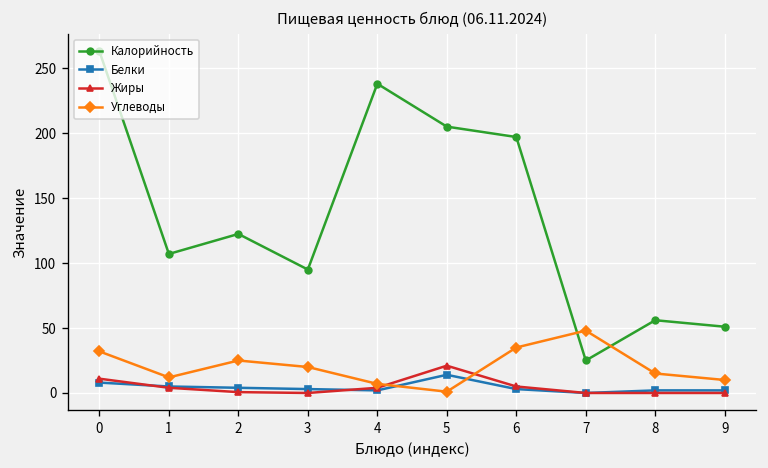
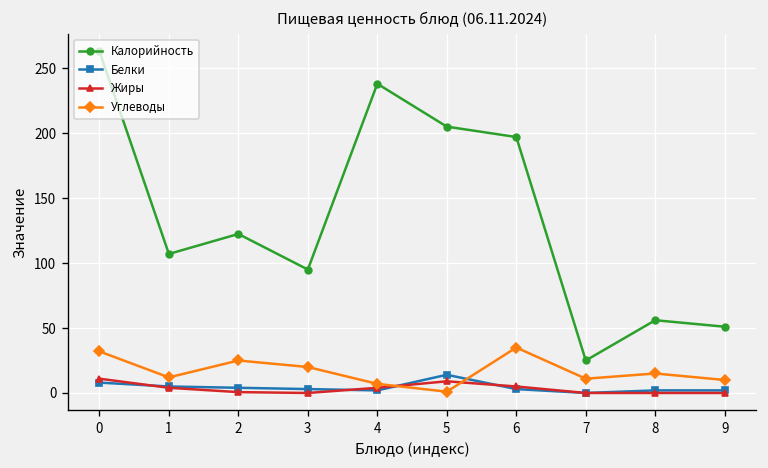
  {
    "Калорийность": {
      "1": 107,
      "2": 122,
      "3": 95,
      "4": 238,
      "5": 205,
      "6": 197,
      "7": 25,
      "8": 56,
      "9": 51
    },
    "Белки": {
      "0": 8,
      "2": 4,
      "3": 3,
      "5": 14
    },
    "Жиры": {
      "0": 11,
      "2": 1,
      "3": 0,
-     "5": 21
+     "5": 9
    },
    "Углеводы": {
      "0": 32,
      "1": 12,
      "2": 25,
      "3": 20,
      "4": 7,
      "5": 1,
      "6": 35,
-     "7": 48,
+     "7": 11,
      "8": 15,
      "9": 10
    }
  }
